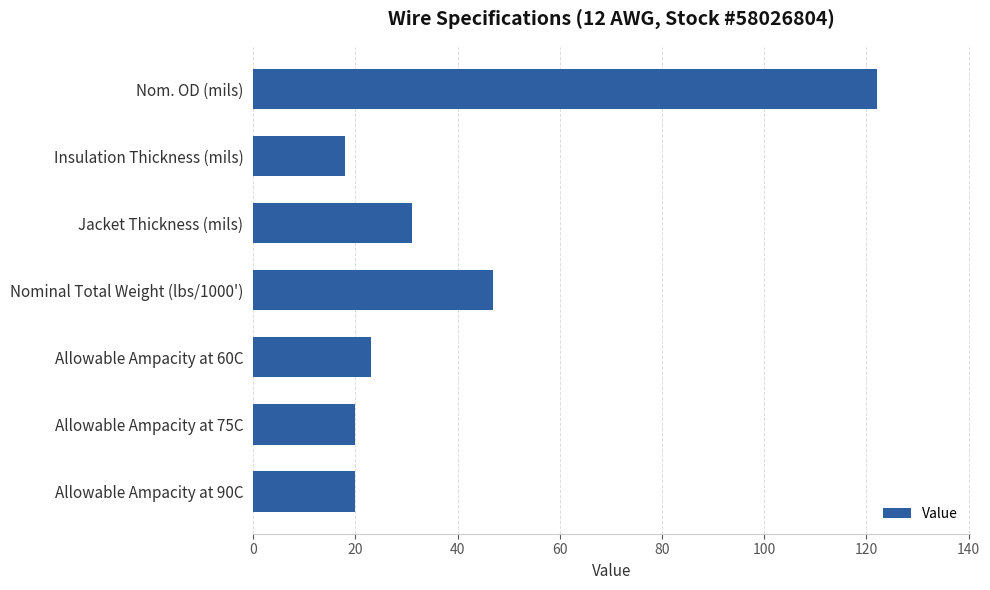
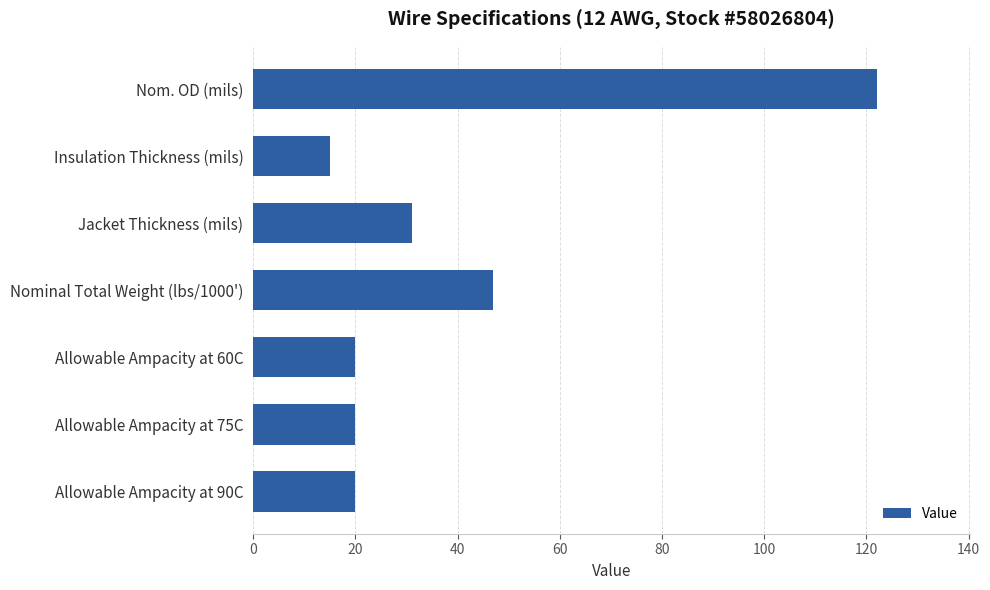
  {
    "Nom. OD (mils)": 122,
-   "Insulation Thickness (mils)": 18,
+   "Insulation Thickness (mils)": 15,
    "Jacket Thickness (mils)": 31,
    "Nominal Total Weight (lbs/1000')": 47,
-   "Allowable Ampacity at 60C": 23,
+   "Allowable Ampacity at 60C": 20,
    "Allowable Ampacity at 75C": 20,
    "Allowable Ampacity at 90C": 20
  }
